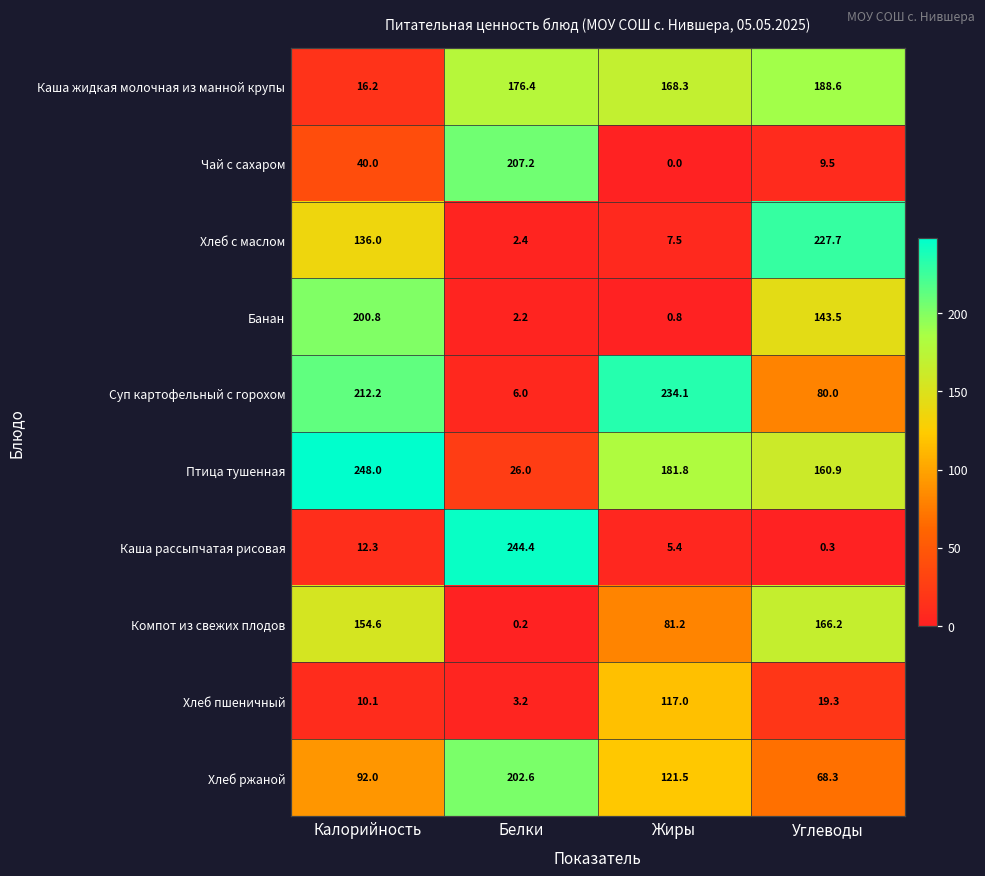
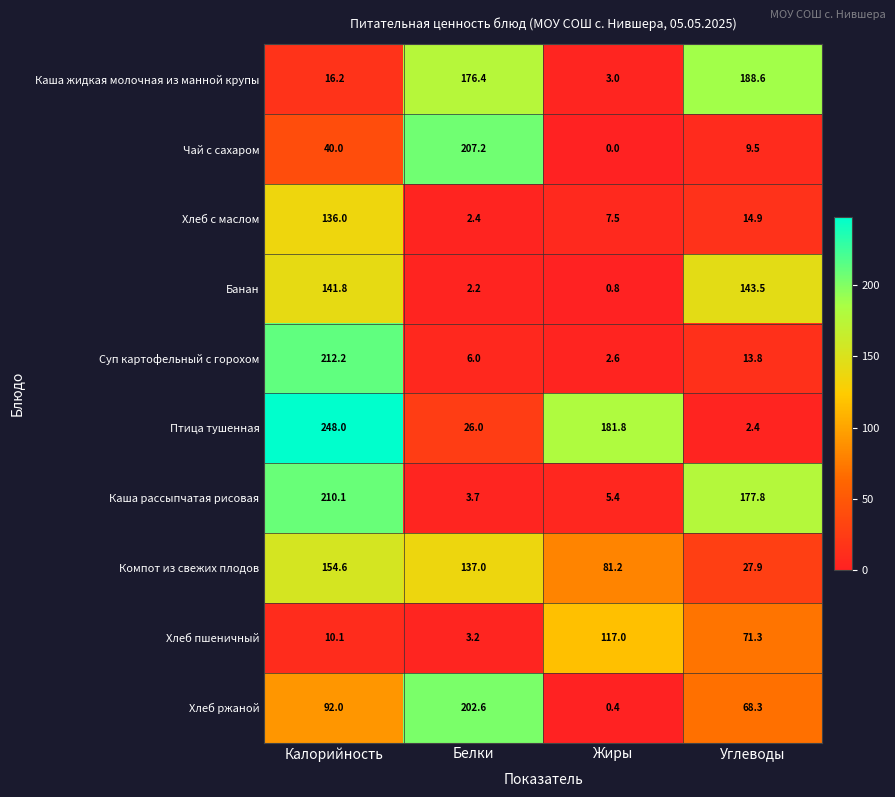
  {
    "Каша жидкая молочная из манной крупы": {
      "Калорийность": 16.2,
      "Белки": 176.4,
-     "Жиры": 168.3,
+     "Жиры": 3.0,
      "Углеводы": 188.6
    },
    "Чай с сахаром": {
      "Калорийность": 40.0,
      "Белки": 207.2,
      "Жиры": 0.0,
      "Углеводы": 9.5
    },
    "Хлеб с маслом": {
      "Калорийность": 136.0,
      "Белки": 2.4,
      "Жиры": 7.5,
-     "Углеводы": 227.7
+     "Углеводы": 14.9
    },
    "Банан": {
-     "Калорийность": 200.8,
+     "Калорийность": 141.8,
      "Белки": 2.2,
      "Жиры": 0.8,
      "Углеводы": 143.5
    },
    "Суп картофельный с горохом": {
      "Калорийность": 212.2,
      "Белки": 6.0,
-     "Жиры": 234.1,
-     "Углеводы": 80.0
+     "Жиры": 2.6,
+     "Углеводы": 13.8
    },
    "Птица тушенная": {
      "Калорийность": 248.0,
      "Белки": 26.0,
      "Жиры": 181.8,
-     "Углеводы": 160.9
+     "Углеводы": 2.4
    },
    "Каша рассыпчатая рисовая": {
-     "Калорийность": 12.3,
-     "Белки": 244.4,
+     "Калорийность": 210.1,
+     "Белки": 3.7,
      "Жиры": 5.4,
-     "Углеводы": 0.3
+     "Углеводы": 177.8
    },
    "Компот из свежих плодов": {
      "Калорийность": 154.6,
-     "Белки": 0.2,
+     "Белки": 137.0,
      "Жиры": 81.2,
-     "Углеводы": 166.2
+     "Углеводы": 27.9
    },
    "Хлеб пшеничный": {
      "Калорийность": 10.1,
      "Белки": 3.2,
      "Жиры": 117.0,
-     "Углеводы": 19.3
+     "Углеводы": 71.3
    },
    "Хлеб ржаной": {
      "Калорийность": 92.0,
      "Белки": 202.6,
-     "Жиры": 121.5,
+     "Жиры": 0.4,
      "Углеводы": 68.3
    }
  }
